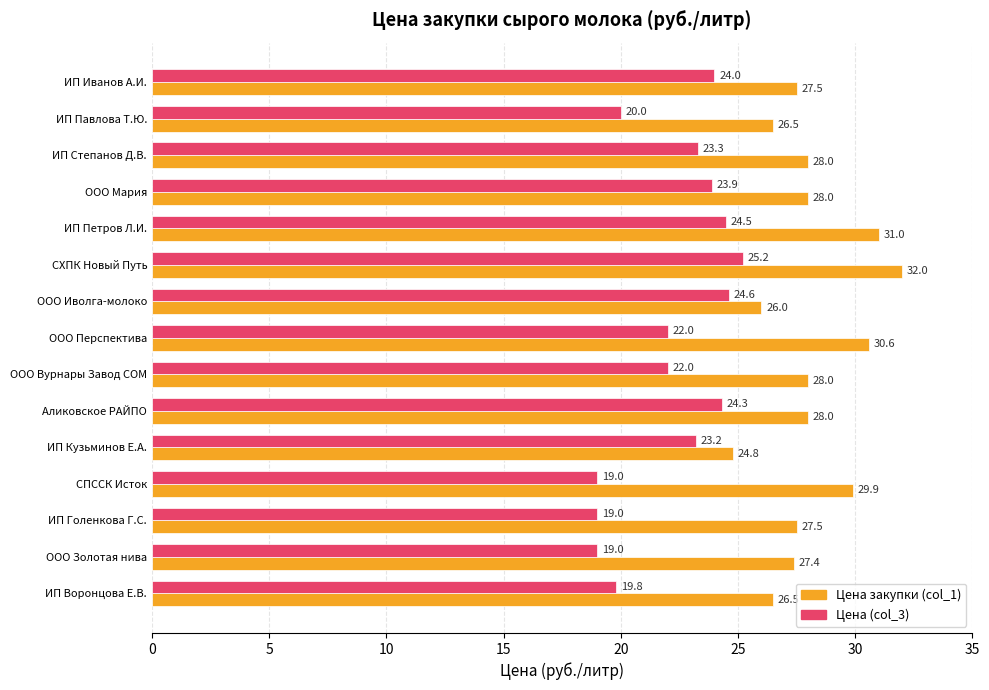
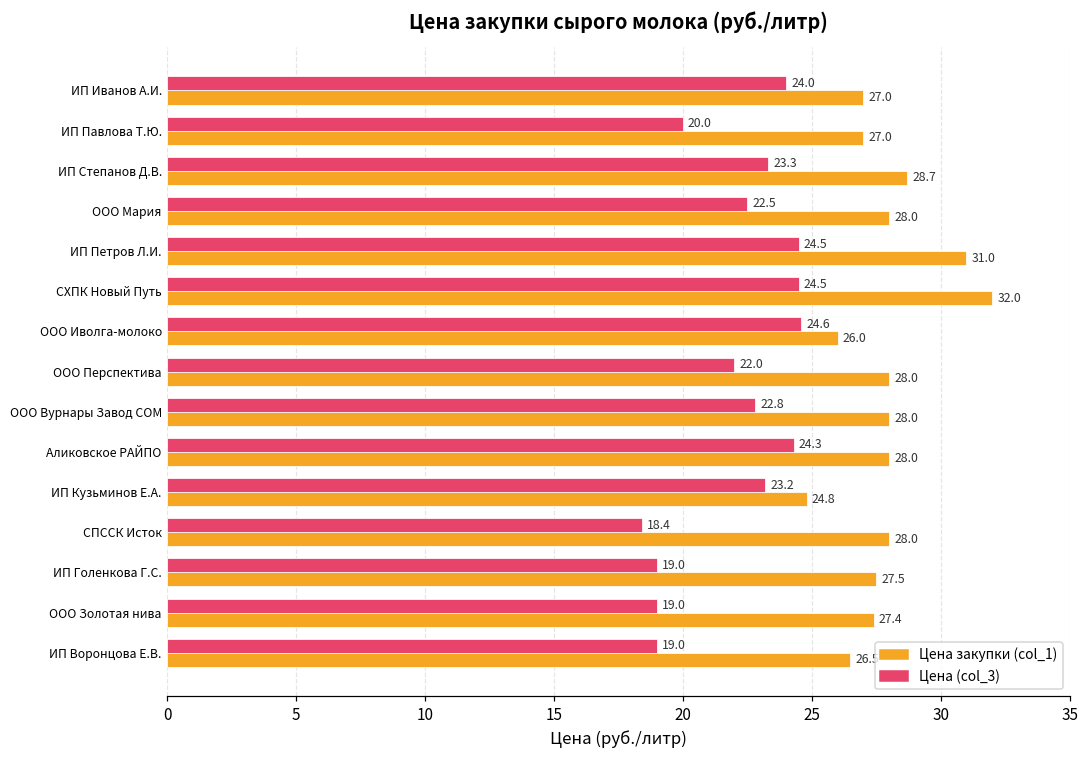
  {
    "Цена закупки (col_1)": {
-     "ИП Иванов А.И.": 27.5,
-     "ИП Павлова Т.Ю.": 26.5,
-     "ИП Степанов Д.В.": 28.0,
+     "ИП Иванов А.И.": 27.0,
+     "ИП Павлова Т.Ю.": 27.0,
+     "ИП Степанов Д.В.": 28.7,
      "ООО Мария": 28.0,
      "ИП Петров Л.И.": 31.0,
      "СХПК Новый Путь": 32.0,
      "ООО Иволга-молоко": 26.0,
-     "ООО Перспектива": 30.6,
+     "ООО Перспектива": 28.0,
      "ООО Вурнары Завод СОМ": 28.0,
      "Аликовское РАЙПО": 28.0,
      "ИП Кузьминов Е.А.": 24.8,
-     "СПССК Исток": 29.9,
+     "СПССК Исток": 28.0,
      "ИП Голенкова Г.С.": 27.5,
      "ООО Золотая нива": 27.4
    },
    "Цена (col_3)": {
      "ИП Иванов А.И.": 24.0,
      "ИП Павлова Т.Ю.": 20.0,
      "ИП Степанов Д.В.": 23.3,
-     "ООО Мария": 23.9,
+     "ООО Мария": 22.5,
      "ИП Петров Л.И.": 24.5,
-     "СХПК Новый Путь": 25.2,
+     "СХПК Новый Путь": 24.5,
      "ООО Иволга-молоко": 24.6,
      "ООО Перспектива": 22.0,
-     "ООО Вурнары Завод СОМ": 22.0,
+     "ООО Вурнары Завод СОМ": 22.8,
      "Аликовское РАЙПО": 24.3,
      "ИП Кузьминов Е.А.": 23.2,
-     "СПССК Исток": 19.0,
+     "СПССК Исток": 18.4,
      "ИП Голенкова Г.С.": 19.0,
      "ООО Золотая нива": 19.0,
-     "ИП Воронцова Е.В.": 19.8
+     "ИП Воронцова Е.В.": 19.0
    }
  }
